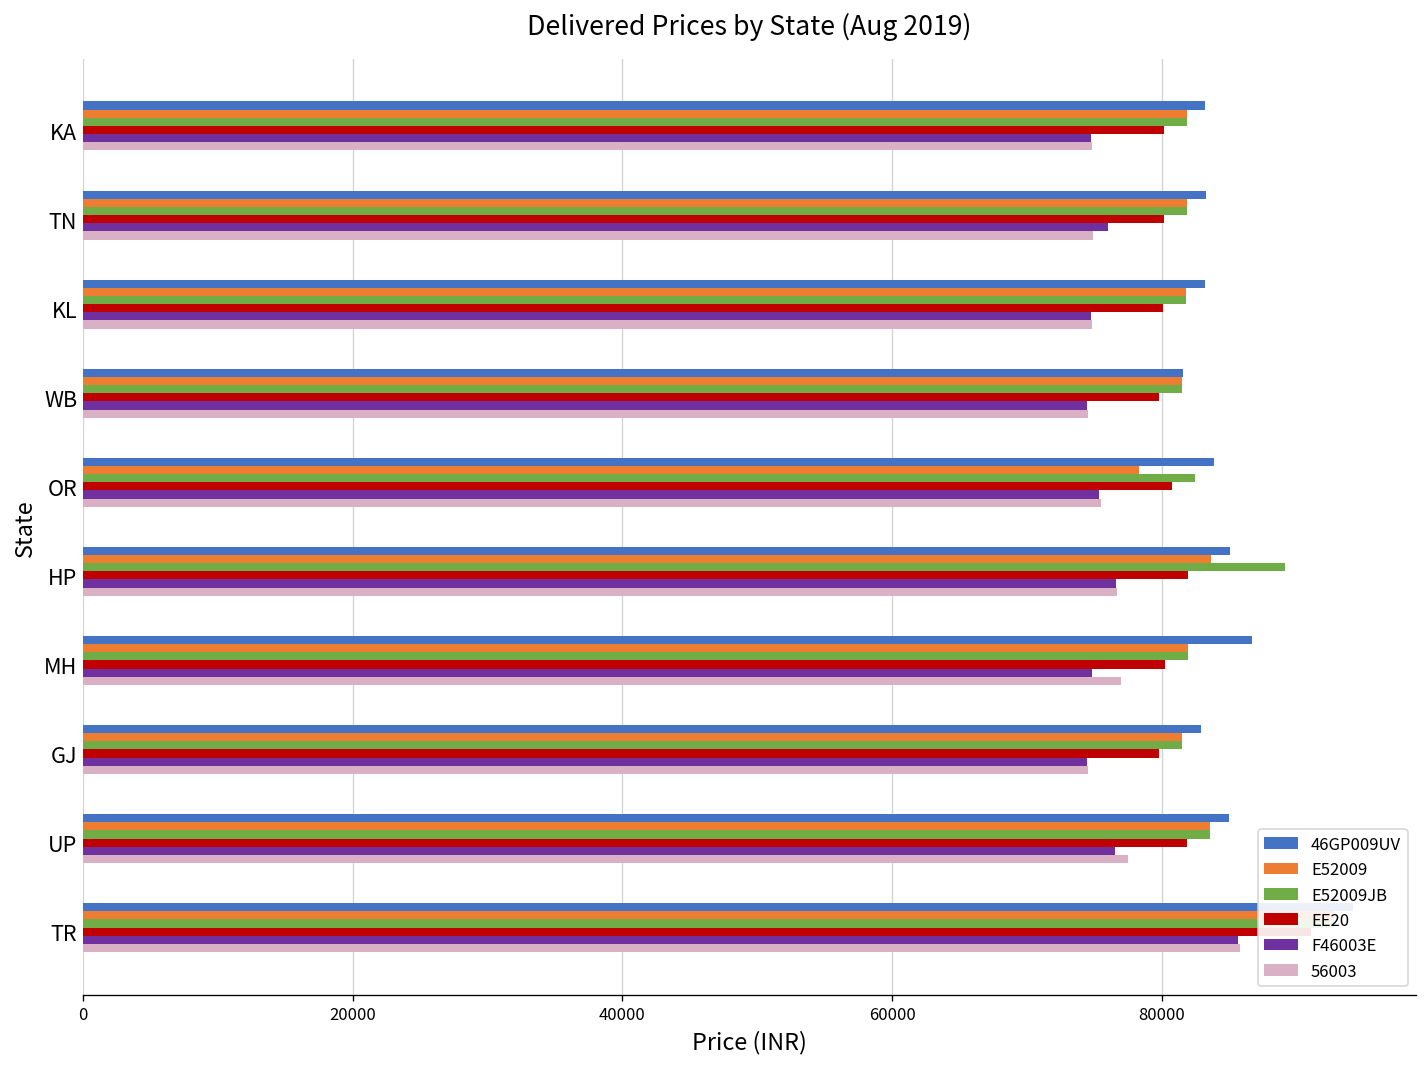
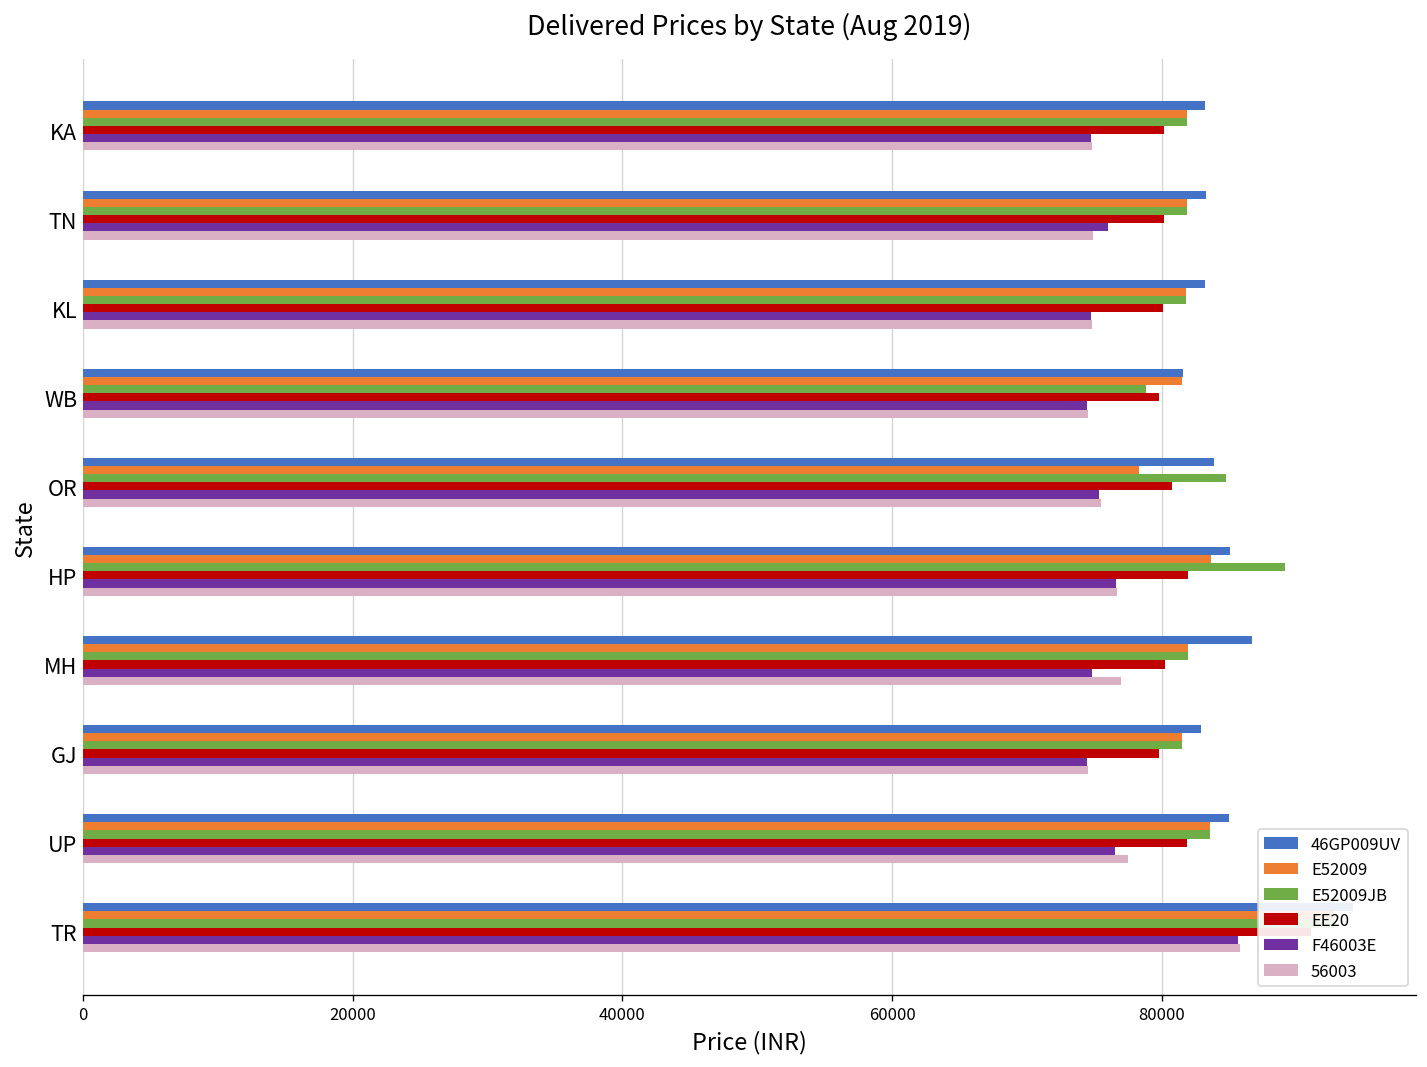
  {
    "46GP009UV": {
      "KA": 83200,
      "TN": 83300,
      "KL": 83200,
      "WB": 81600,
      "OR": 83900,
      "HP": 85100,
      "MH": 86700,
      "GJ": 82900,
      "UP": 85000
    },
    "E52009": {
      "KA": 81900,
      "TN": 81900,
      "KL": 81800,
      "WB": 81500,
      "OR": 78400,
      "HP": 83700,
      "MH": 81900,
      "GJ": 81500,
      "UP": 83600
    },
    "E52009JB": {
      "KA": 81900,
      "TN": 81900,
      "KL": 81800,
-     "WB": 81500,
-     "OR": 82500,
+     "WB": 78900,
+     "OR": 84800,
      "HP": 89200,
      "MH": 81900,
      "GJ": 81500,
      "UP": 83600
    },
    "EE20": {
      "KA": 80200,
      "TN": 80200,
      "KL": 80100,
      "WB": 79800,
      "OR": 80800,
      "HP": 82000,
      "MH": 80200,
      "GJ": 79800,
      "UP": 81900
    },
    "F46003E": {
      "KA": 74800,
      "TN": 76000,
      "KL": 74700,
      "WB": 74400,
      "OR": 75400,
      "HP": 76600,
      "MH": 74900,
      "GJ": 74400,
      "UP": 76500,
      "TR": 85700
    },
    "56003": {
      "KA": 74900,
      "TN": 74900,
      "KL": 74800,
      "WB": 74500,
      "OR": 75500,
      "HP": 76700,
      "MH": 77000,
      "GJ": 74500,
      "UP": 77500,
      "TR": 85800
    }
  }
